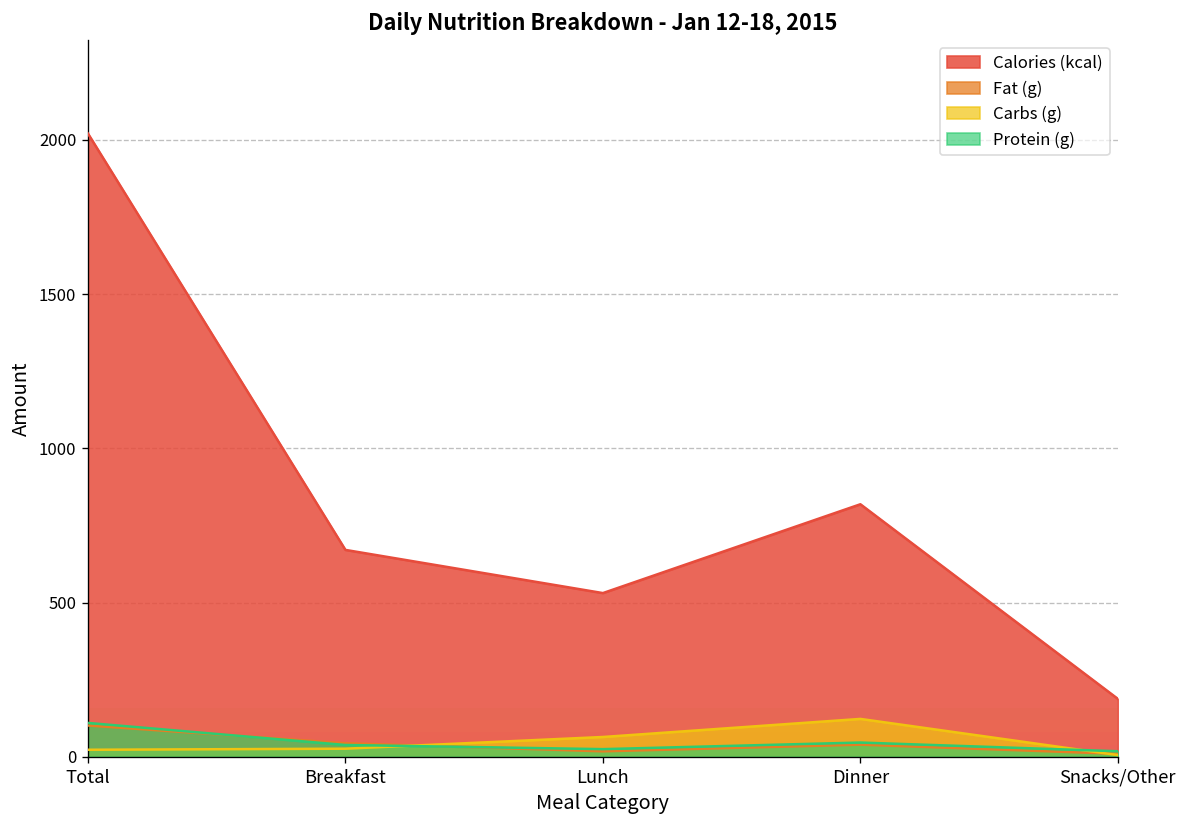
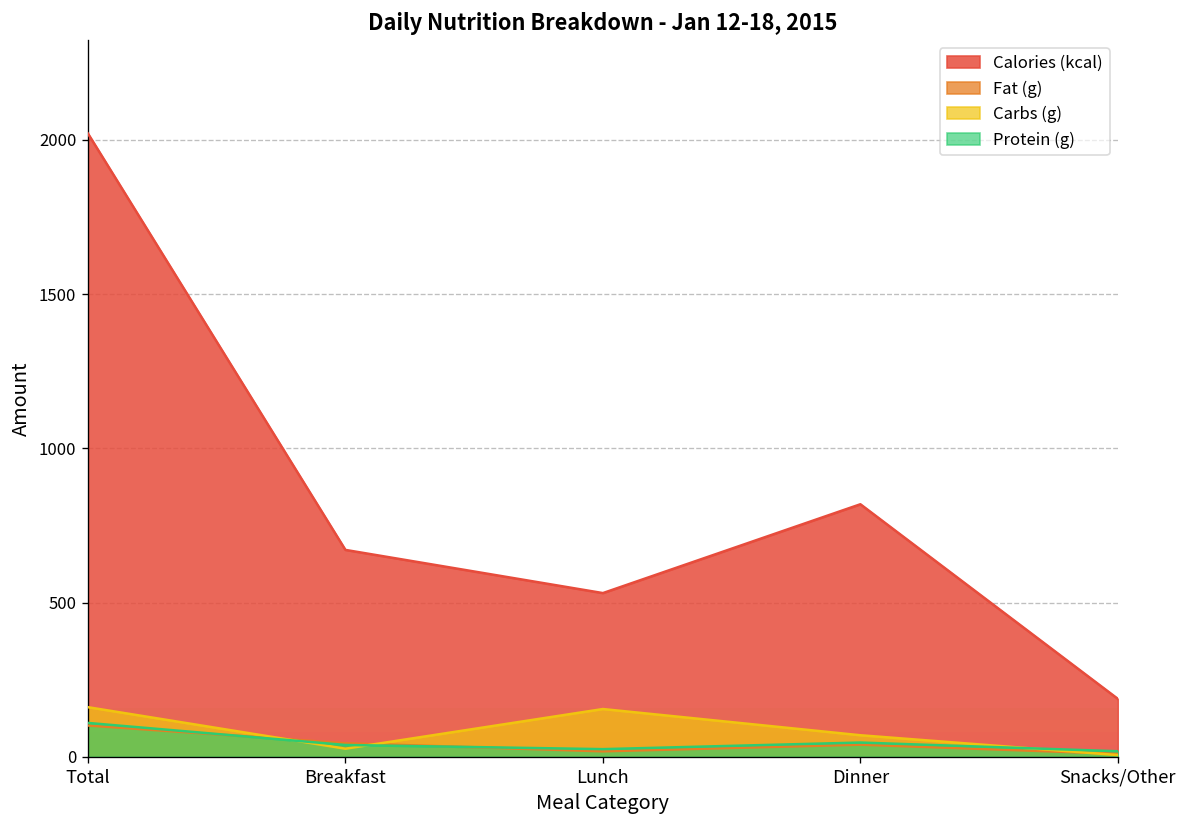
  {
    "Carbs (g)": {
-     "Total": 20,
+     "Total": 160,
      "Breakfast": 30,
-     "Lunch": 60,
-     "Dinner": 120
+     "Lunch": 160,
+     "Dinner": 70
    }
  }
